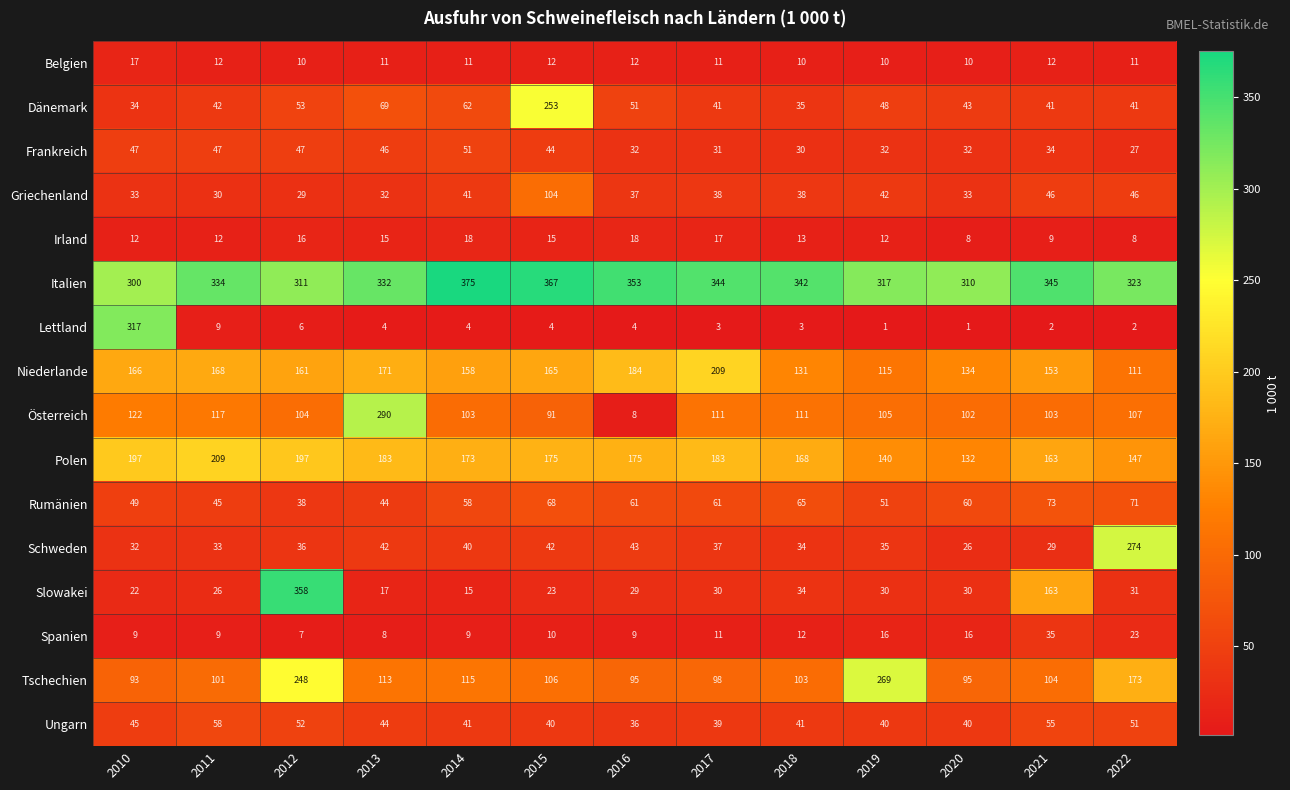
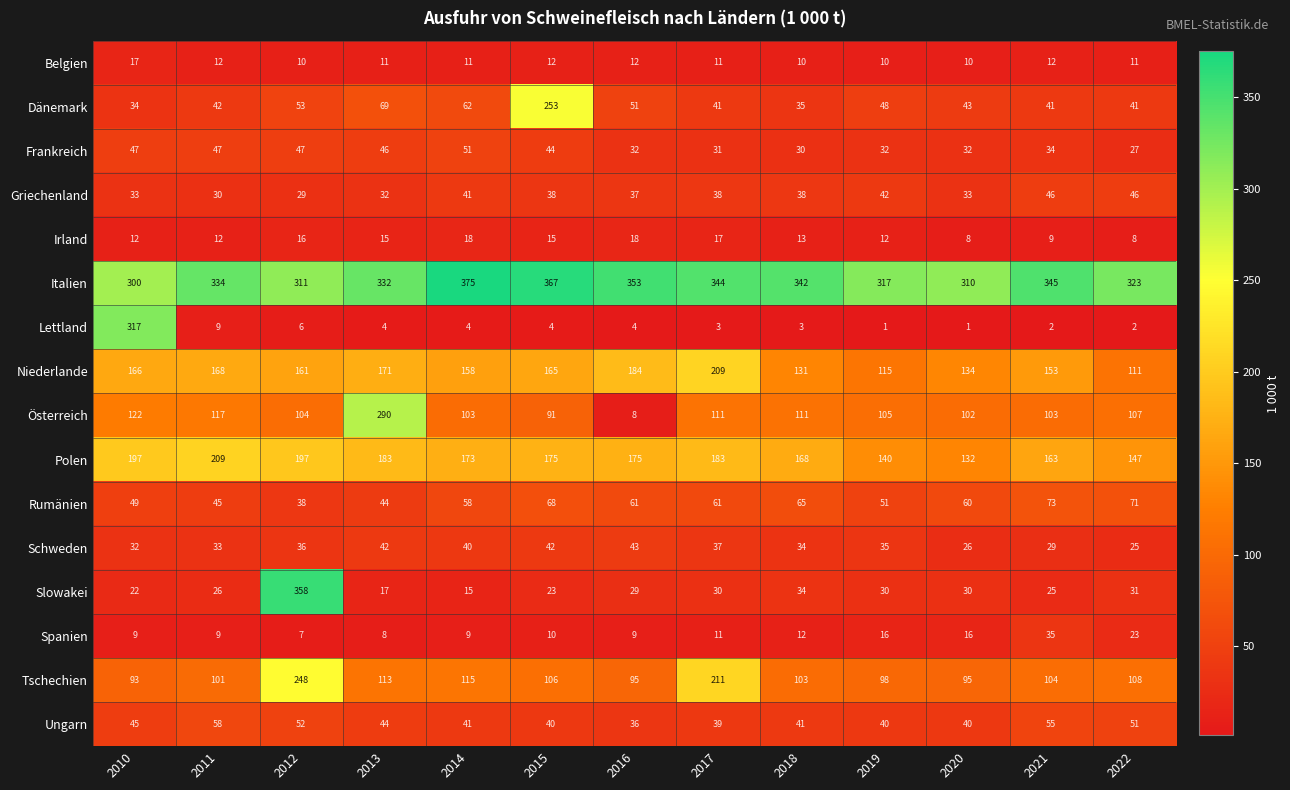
  {
    "Griechenland": {
      "2010": 33,
      "2011": 30,
      "2012": 29,
      "2013": 32,
      "2014": 41,
-     "2015": 104,
+     "2015": 38,
      "2016": 37,
      "2017": 38,
      "2018": 38,
      "2019": 42,
      "2020": 33,
      "2021": 46,
      "2022": 46
    },
    "Schweden": {
      "2010": 32,
      "2011": 33,
      "2012": 36,
      "2013": 42,
      "2014": 40,
      "2015": 42,
      "2016": 43,
      "2017": 37,
      "2018": 34,
      "2019": 35,
      "2020": 26,
      "2021": 29,
-     "2022": 274
+     "2022": 25
    },
    "Slowakei": {
      "2010": 22,
      "2011": 26,
      "2012": 358,
      "2013": 17,
      "2014": 15,
      "2015": 23,
      "2016": 29,
      "2017": 30,
      "2018": 34,
      "2019": 30,
      "2020": 30,
-     "2021": 163,
+     "2021": 25,
      "2022": 31
    },
    "Tschechien": {
      "2010": 93,
      "2011": 101,
      "2012": 248,
      "2013": 113,
      "2014": 115,
      "2015": 106,
      "2016": 95,
-     "2017": 98,
+     "2017": 211,
      "2018": 103,
-     "2019": 269,
+     "2019": 98,
      "2020": 95,
      "2021": 104,
-     "2022": 173
+     "2022": 108
    }
  }
